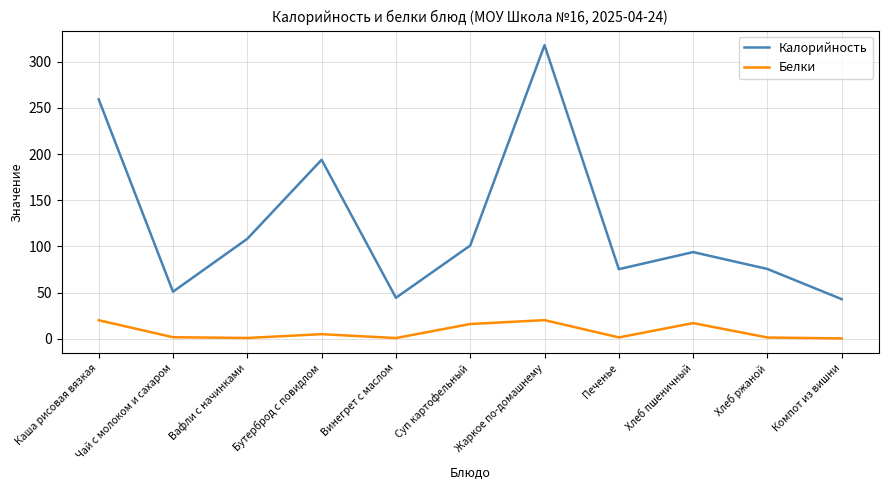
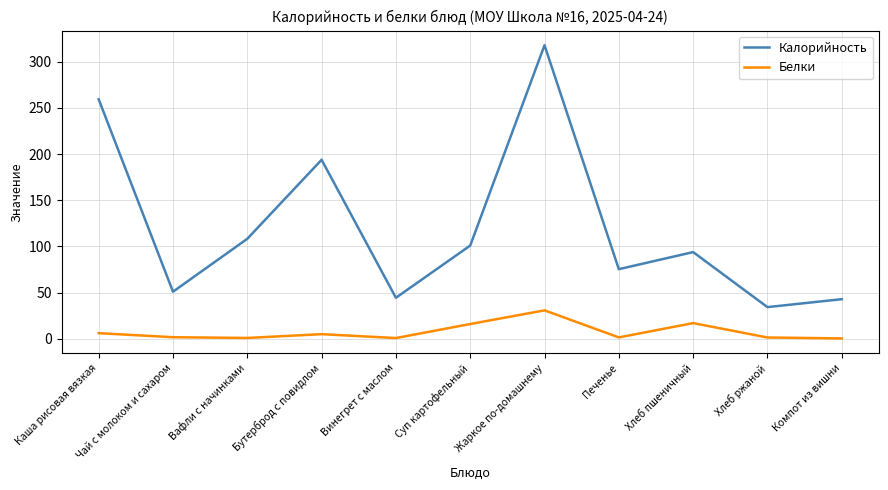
  {
    "Калорийность": {
      "Каша рисовая вязкая": 260,
      "Чай с молоком и сахаром": 50,
      "Вафли с начинками": 110,
      "Бутерброд с повидлом": 190,
      "Винегрет с маслом": 40,
      "Суп картофельный": 100,
      "Жаркое по-домашнему": 320,
      "Печенье": 80,
      "Хлеб пшеничный": 90,
-     "Хлеб ржаной": 80,
+     "Хлеб ржаной": 30,
      "Компот из вишни": 40
    },
    "Белки": {
-     "Каша рисовая вязкая": 20,
+     "Каша рисовая вязкая": 10,
      "Чай с молоком и сахаром": 0,
      "Вафли с начинками": 0,
      "Бутерброд с повидлом": 0,
      "Винегрет с маслом": 0,
      "Суп картофельный": 20,
-     "Жаркое по-домашнему": 20,
+     "Жаркое по-домашнему": 30,
      "Печенье": 0,
      "Хлеб пшеничный": 20,
      "Хлеб ржаной": 0,
      "Компот из вишни": 0
    }
  }
